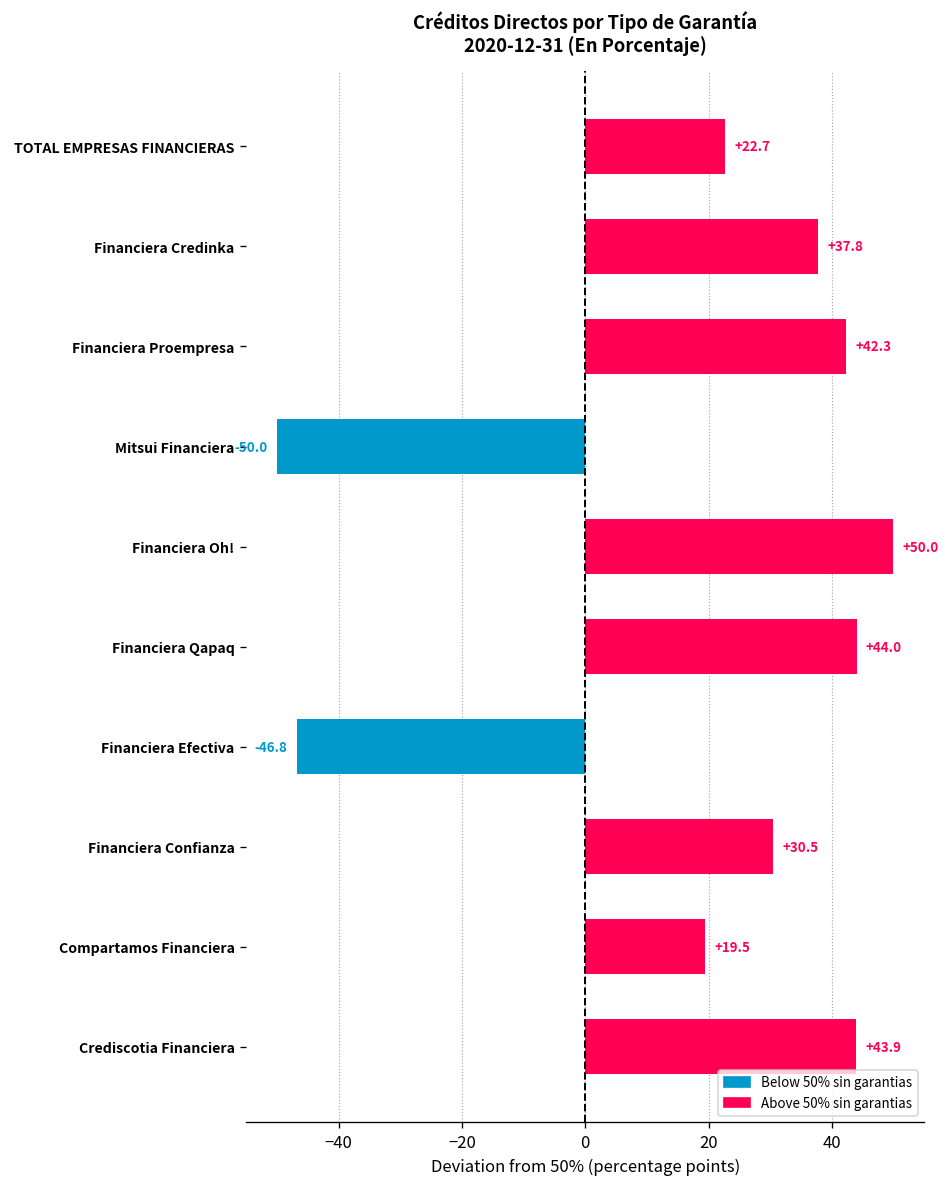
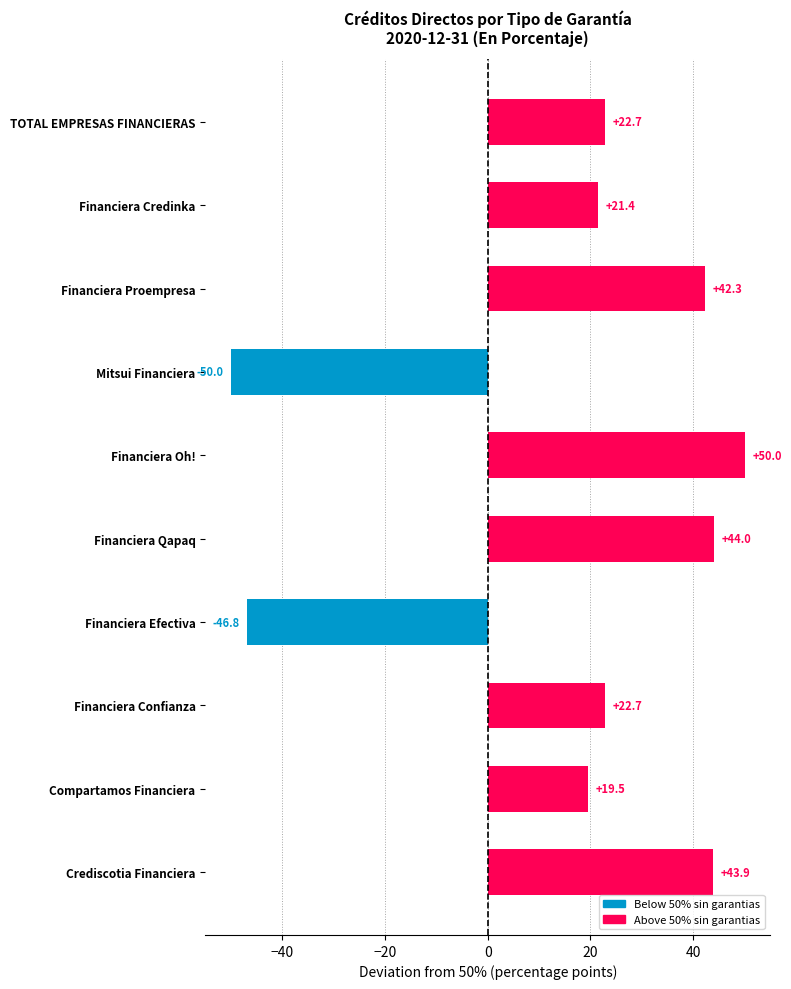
  {
    "TOTAL EMPRESAS FINANCIERAS": "+22.7",
-   "Financiera Credinka": "+37.8",
+   "Financiera Credinka": "+21.4",
    "Financiera Proempresa": "+42.3",
    "Mitsui Financiera": "-50.0",
    "Financiera Oh!": "+50.0",
    "Financiera Qapaq": "+44.0",
    "Financiera Efectiva": "-46.8",
-   "Financiera Confianza": "+30.5",
+   "Financiera Confianza": "+22.7",
    "Compartamos Financiera": "+19.5",
    "Crediscotia Financiera": "+43.9"
  }
